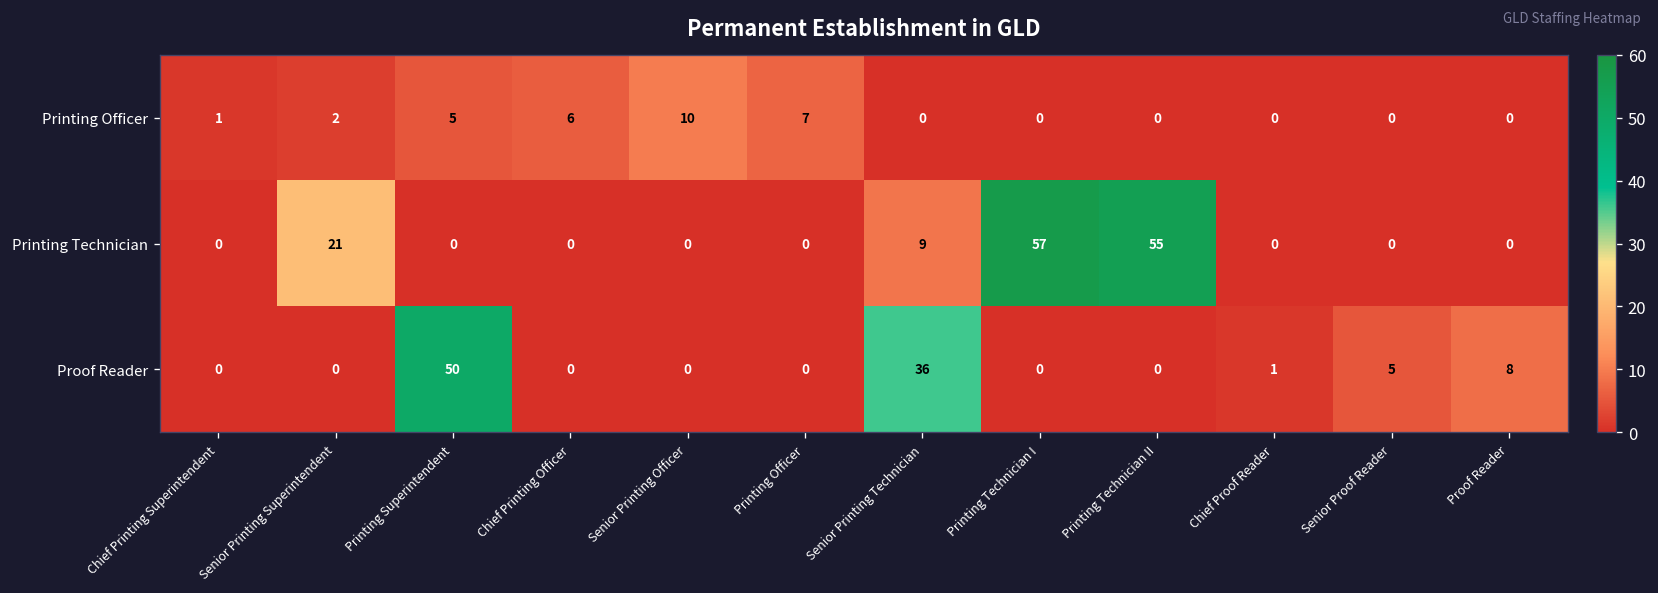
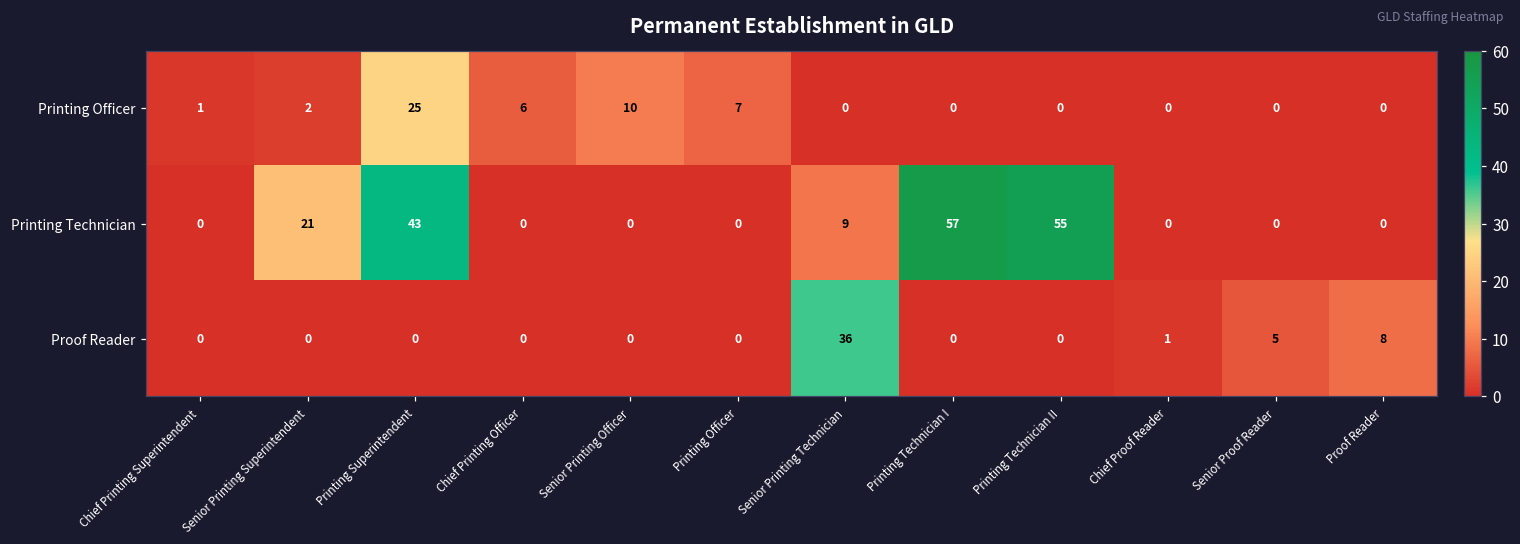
  {
    "Printing Officer": {
      "Chief Printing Superintendent": 1,
      "Senior Printing Superintendent": 2,
-     "Printing Superintendent": 5,
+     "Printing Superintendent": 25,
      "Chief Printing Officer": 6,
      "Senior Printing Officer": 10,
      "Printing Officer": 7,
      "Senior Printing Technician": 0,
      "Printing Technician I": 0,
      "Printing Technician II": 0,
      "Chief Proof Reader": 0,
      "Senior Proof Reader": 0,
      "Proof Reader": 0
    },
    "Printing Technician": {
      "Chief Printing Superintendent": 0,
      "Senior Printing Superintendent": 21,
-     "Printing Superintendent": 0,
+     "Printing Superintendent": 43,
      "Chief Printing Officer": 0,
      "Senior Printing Officer": 0,
      "Printing Officer": 0,
      "Senior Printing Technician": 9,
      "Printing Technician I": 57,
      "Printing Technician II": 55,
      "Chief Proof Reader": 0,
      "Senior Proof Reader": 0,
      "Proof Reader": 0
    },
    "Proof Reader": {
      "Chief Printing Superintendent": 0,
      "Senior Printing Superintendent": 0,
-     "Printing Superintendent": 50,
+     "Printing Superintendent": 0,
      "Chief Printing Officer": 0,
      "Senior Printing Officer": 0,
      "Printing Officer": 0,
      "Senior Printing Technician": 36,
      "Printing Technician I": 0,
      "Printing Technician II": 0,
      "Chief Proof Reader": 1,
      "Senior Proof Reader": 5,
      "Proof Reader": 8
    }
  }
